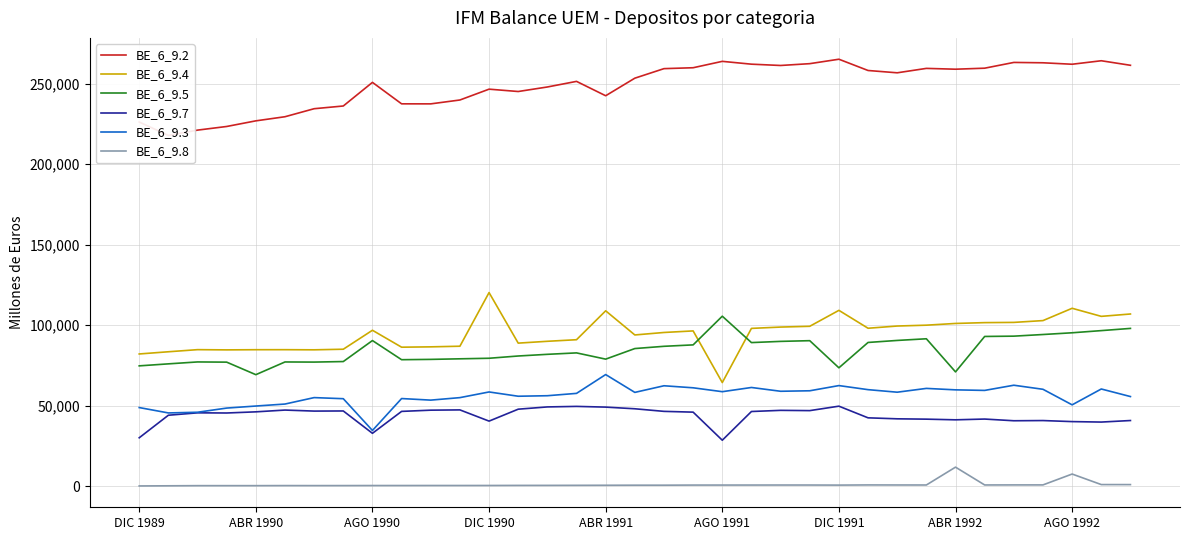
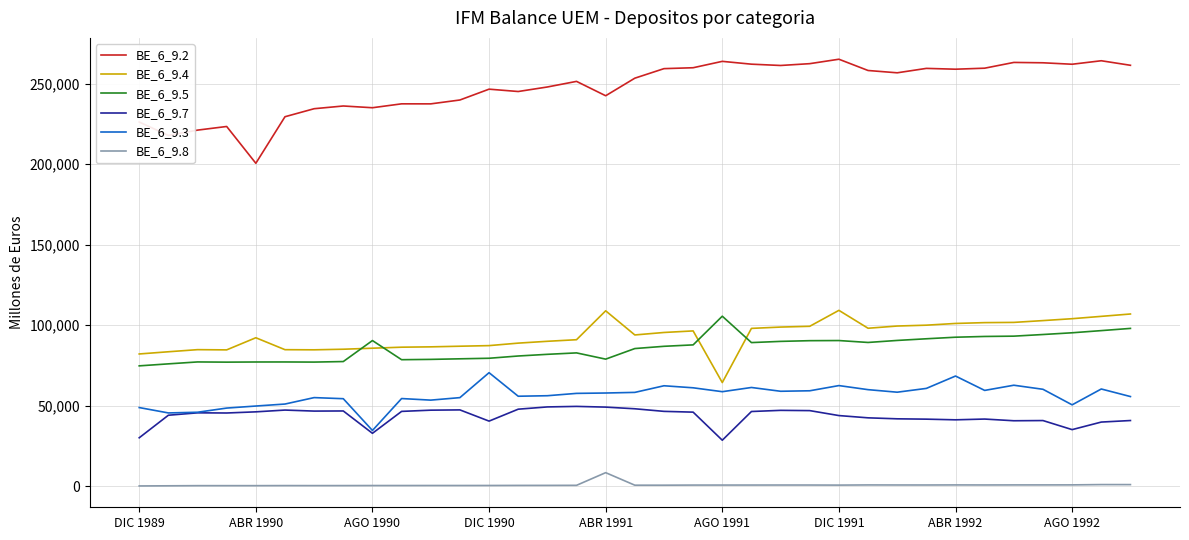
  {
    "BE_6_9.2": {
-     "ABR 1990": "227,000",
-     "AGO 1990": "251,000",
+     "ABR 1990": "201,000",
+     "AGO 1990": "235,000",
      "DIC 1990": "247,000",
      "ABR 1991": "242,000",
      "AGO 1991": "264,000",
      "DIC 1991": "265,000",
      "ABR 1992": "259,000",
      "AGO 1992": "262,000"
    },
    "BE_6_9.4": {
      "DIC 1989": "82,000",
-     "ABR 1990": "85,000",
-     "AGO 1990": "97,000",
-     "DIC 1990": "120,000",
+     "ABR 1990": "92,000",
+     "AGO 1990": "86,000",
+     "DIC 1990": "87,000",
      "ABR 1991": "109,000",
      "AGO 1991": "64,000",
      "DIC 1991": "109,000",
      "ABR 1992": "101,000",
-     "AGO 1992": "110,000"
+     "AGO 1992": "104,000"
    },
    "BE_6_9.5": {
      "DIC 1989": "75,000",
-     "ABR 1990": "69,000",
+     "ABR 1990": "77,000",
      "AGO 1990": "90,000",
      "DIC 1990": "79,000",
      "ABR 1991": "79,000",
      "AGO 1991": "106,000",
-     "DIC 1991": "73,000",
-     "ABR 1992": "71,000",
+     "DIC 1991": "90,000",
+     "ABR 1992": "92,000",
      "AGO 1992": "95,000"
    },
    "BE_6_9.7": {
      "DIC 1989": "30,000",
      "ABR 1990": "46,000",
      "AGO 1990": "33,000",
      "DIC 1990": "40,000",
      "ABR 1991": "49,000",
      "AGO 1991": "29,000",
-     "DIC 1991": "50,000",
+     "DIC 1991": "44,000",
      "ABR 1992": "41,000",
-     "AGO 1992": "40,000"
+     "AGO 1992": "35,000"
    },
    "BE_6_9.3": {
      "DIC 1989": "49,000",
      "ABR 1990": "50,000",
      "AGO 1990": "35,000",
-     "DIC 1990": "58,000",
-     "ABR 1991": "69,000",
+     "DIC 1990": "70,000",
+     "ABR 1991": "58,000",
      "AGO 1991": "59,000",
      "DIC 1991": "62,000",
-     "ABR 1992": "60,000",
+     "ABR 1992": "68,000",
      "AGO 1992": "50,000"
    },
    "BE_6_9.8": {
      "DIC 1989": "0",
      "ABR 1990": "0",
      "AGO 1990": "0",
      "DIC 1990": "0",
-     "ABR 1991": "1,000",
+     "ABR 1991": "8,000",
      "AGO 1991": "1,000",
      "DIC 1991": "1,000",
-     "ABR 1992": "12,000",
-     "AGO 1992": "8,000"
+     "ABR 1992": "1,000",
+     "AGO 1992": "1,000"
    }
  }
